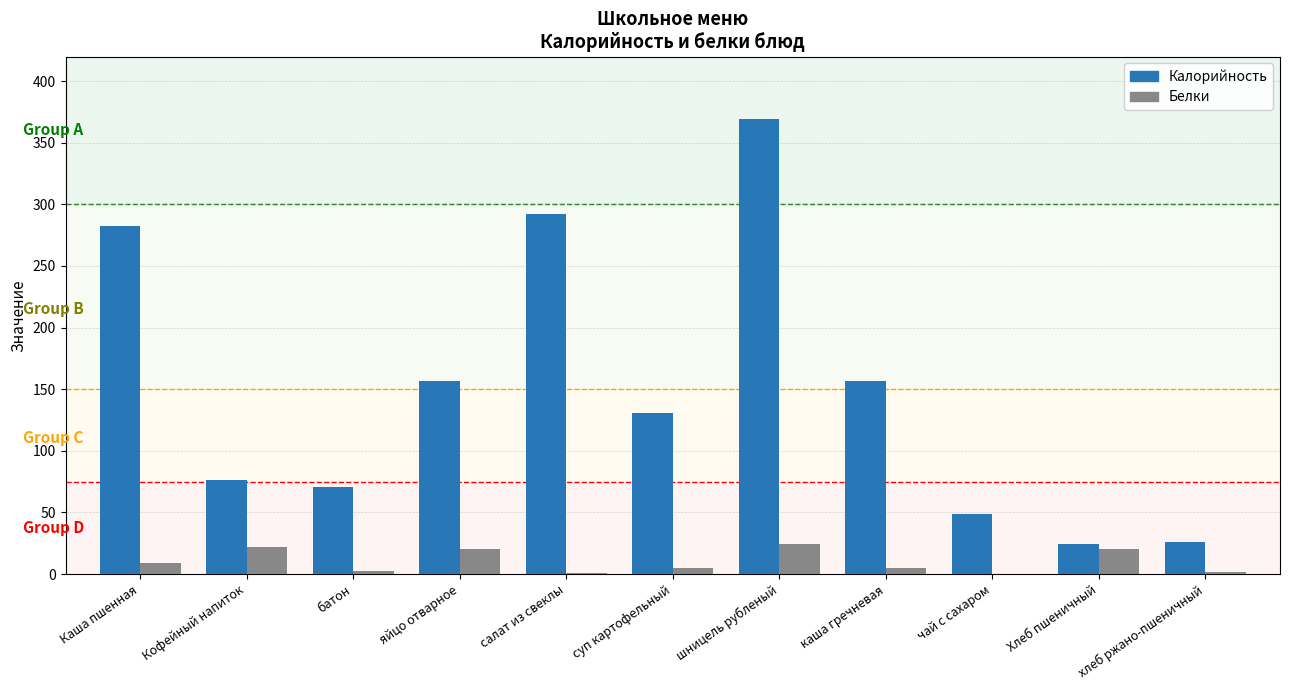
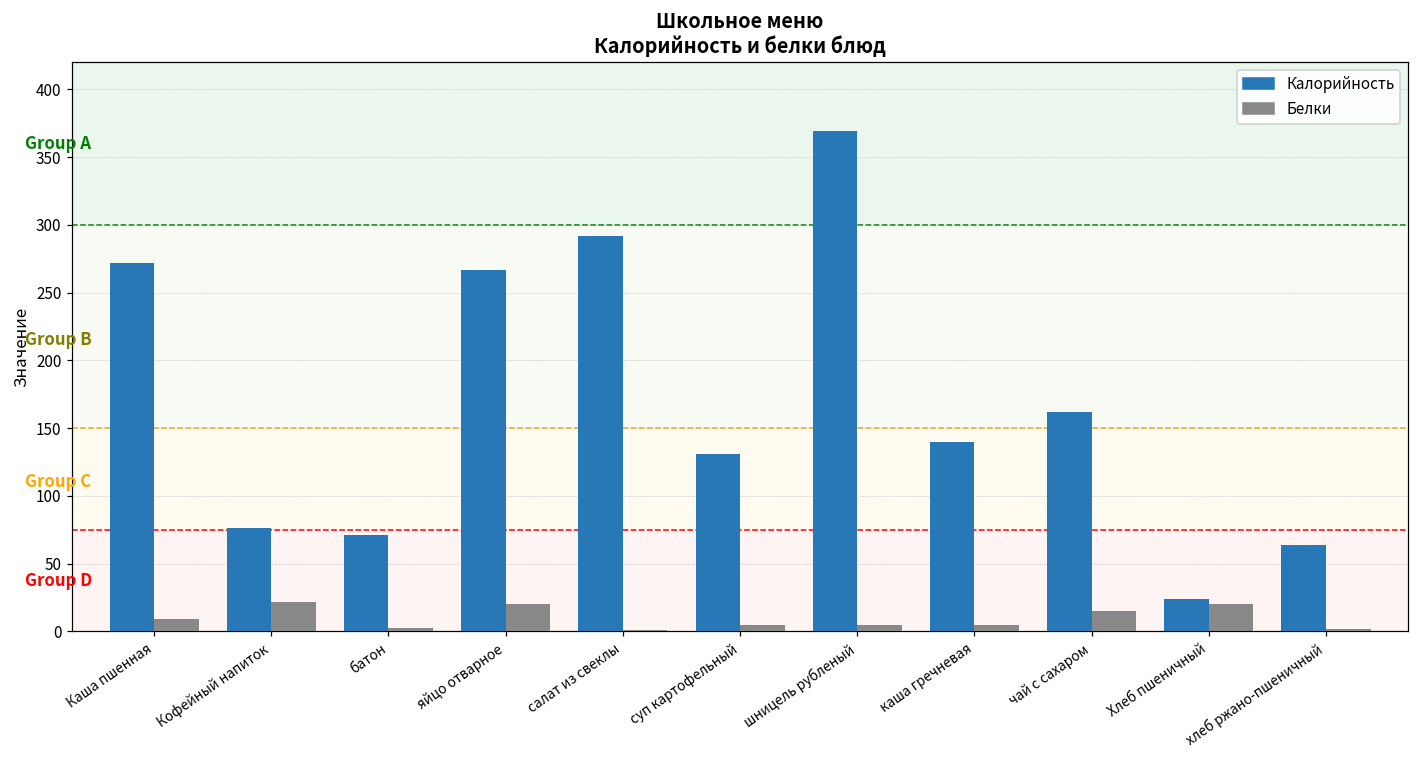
  {
    "Калорийность": {
-     "Каша пшенная": 283,
+     "Каша пшенная": 272,
      "Кофейный напиток": 76,
      "батон": 71,
-     "яйцо отварное": 157,
+     "яйцо отварное": 267,
      "салат из свеклы": 292,
      "суп картофельный": 131,
      "шницель рубленый": 369,
-     "каша гречневая": 157,
-     "чай с сахаром": 49,
+     "каша гречневая": 140,
+     "чай с сахаром": 162,
      "Хлеб пшеничный": 24,
-     "хлеб ржано-пшеничный": 26
+     "хлеб ржано-пшеничный": 64
    },
    "Белки": {
      "Каша пшенная": 9,
      "Кофейный напиток": 22,
      "батон": 3,
      "яйцо отварное": 20,
      "суп картофельный": 5,
-     "шницель рубленый": 24,
+     "шницель рубленый": 5,
      "каша гречневая": 5,
-     "чай с сахаром": 0,
+     "чай с сахаром": 15,
      "Хлеб пшеничный": 20
    }
  }
